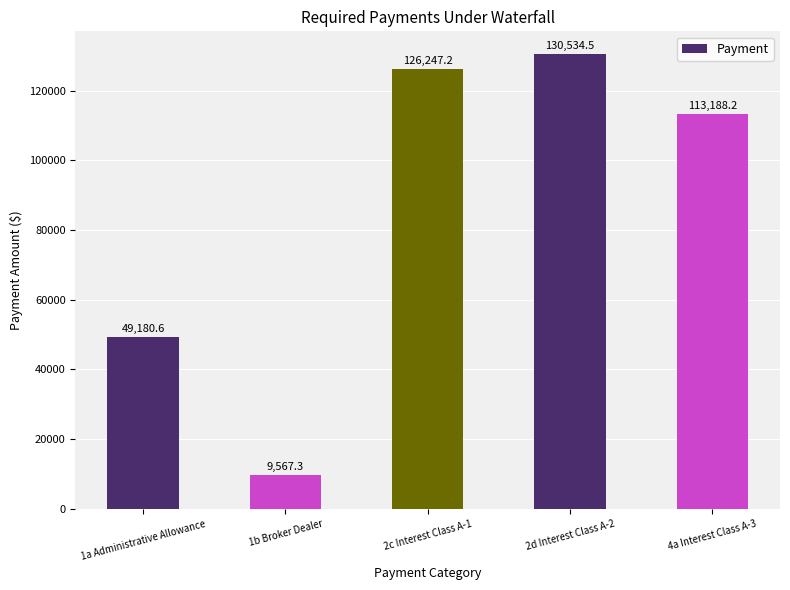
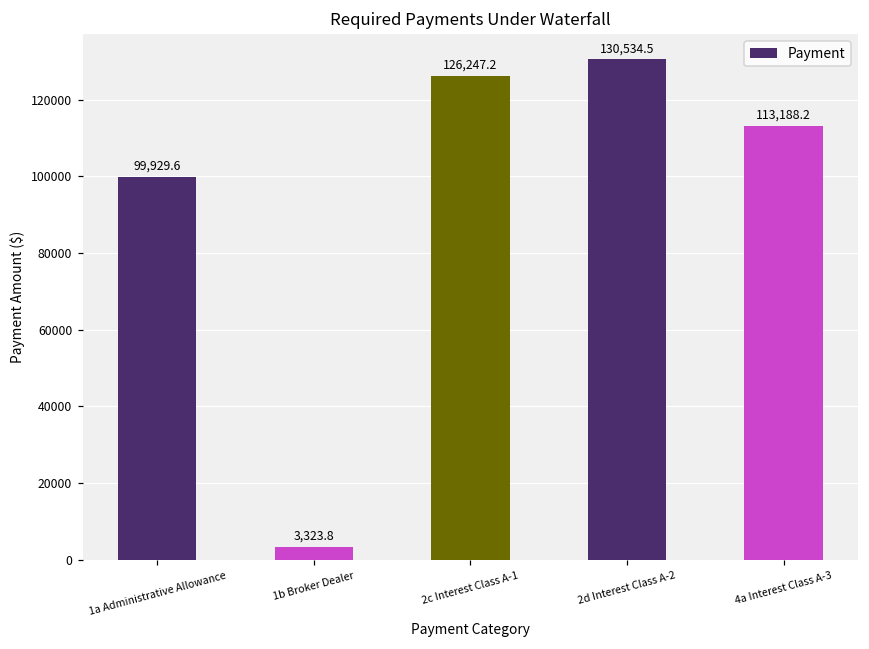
  {
-   "1a Administrative Allowance": "49,180.6",
-   "1b Broker Dealer": "9,567.3",
+   "1a Administrative Allowance": "99,929.6",
+   "1b Broker Dealer": "3,323.8",
    "2c Interest Class A-1": "126,247.2",
    "2d Interest Class A-2": "130,534.5",
    "4a Interest Class A-3": "113,188.2"
  }
